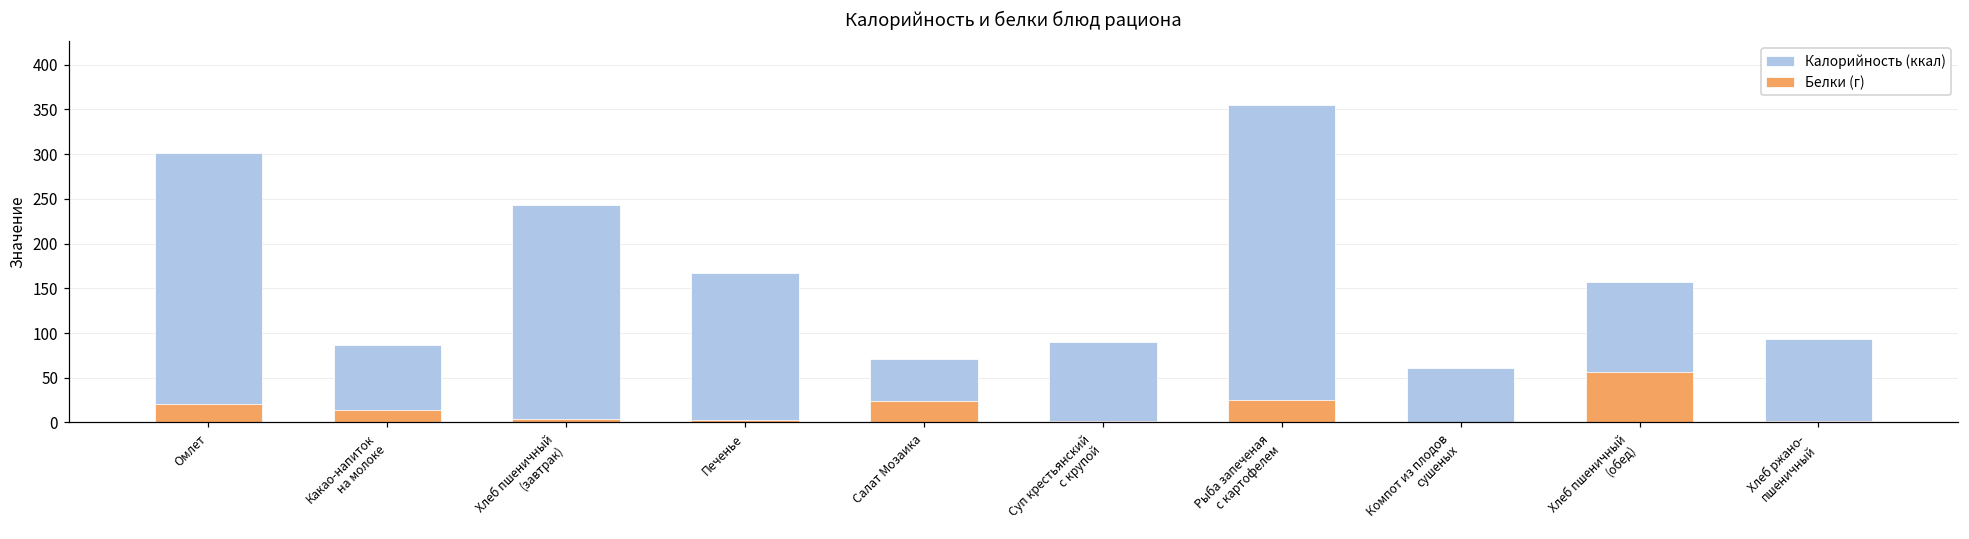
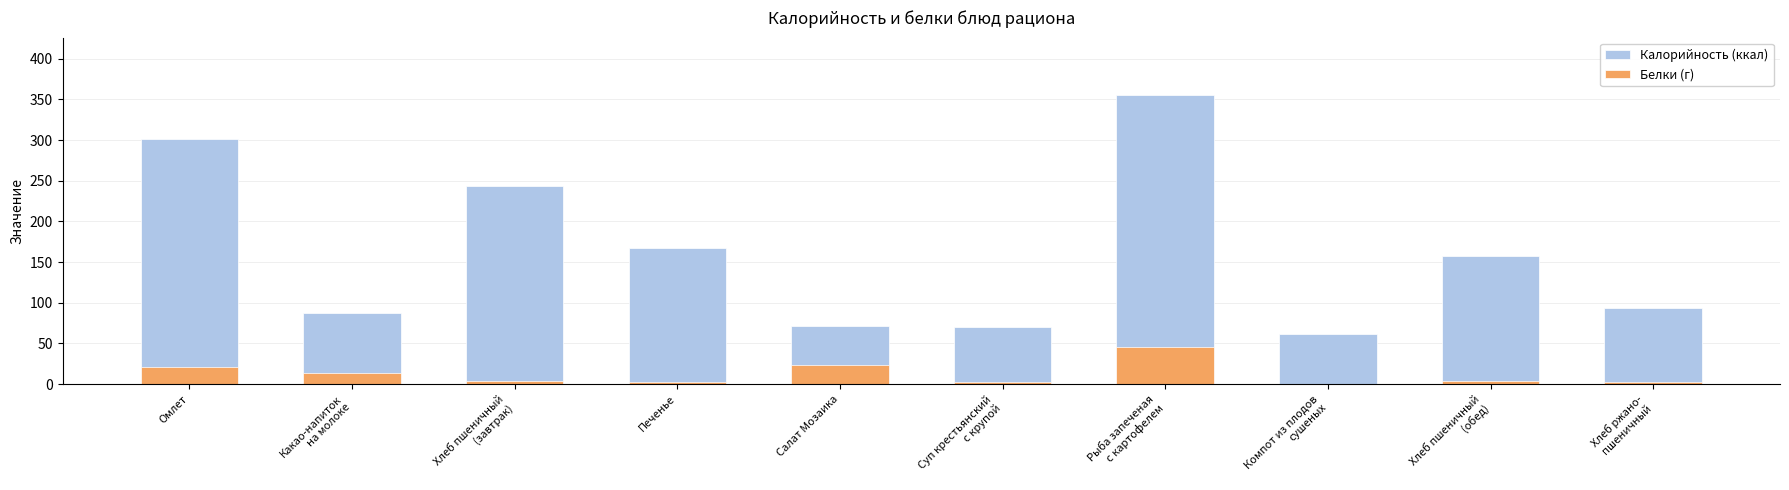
  {
    "Калорийность (ккал)": {
      "Омлет": 300,
      "Какао-напиток на молоке": 90,
      "Хлеб пшеничный (завтрак)": 240,
      "Печенье": 170,
      "Салат Мозаика": 70,
-     "Суп крестьянский с крупой": 90,
+     "Суп крестьянский с крупой": 70,
      "Рыба запеченая с картофелем": 360,
      "Компот из плодов сушеных": 60,
      "Хлеб пшеничный (обед)": 160,
      "Хлеб ржано- пшеничный": 90
    },
    "Белки (г)": {
-     "Рыба запеченая с картофелем": 30,
+     "Рыба запеченая с картофелем": 50,
      "Компот из плодов сушеных": 0,
-     "Хлеб пшеничный (обед)": 60
+     "Хлеб пшеничный (обед)": 0
    }
  }
